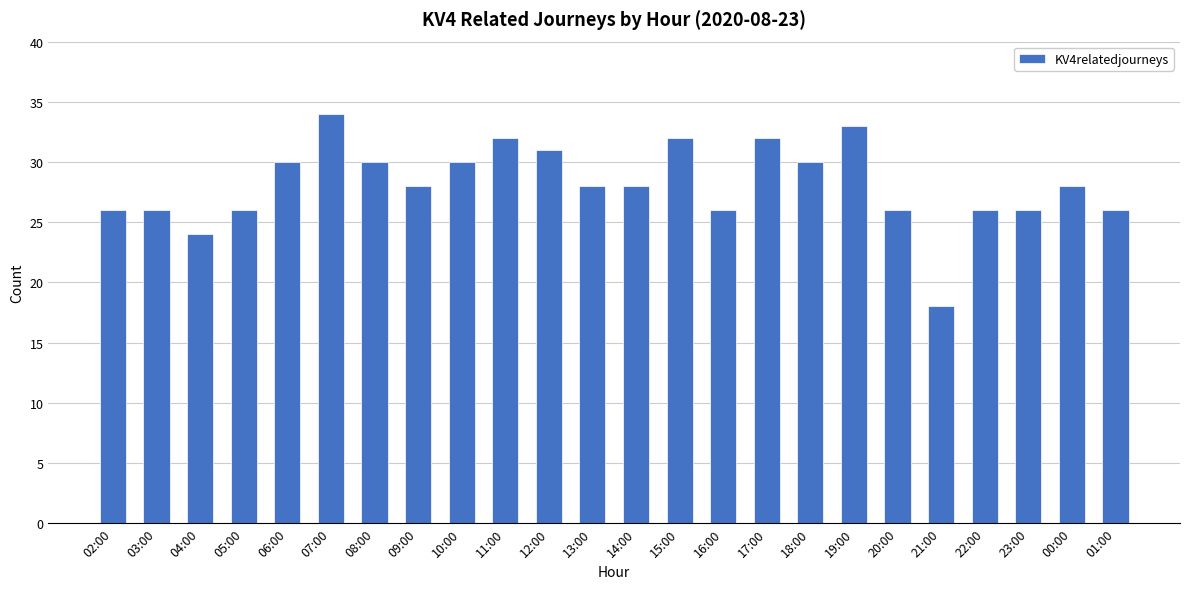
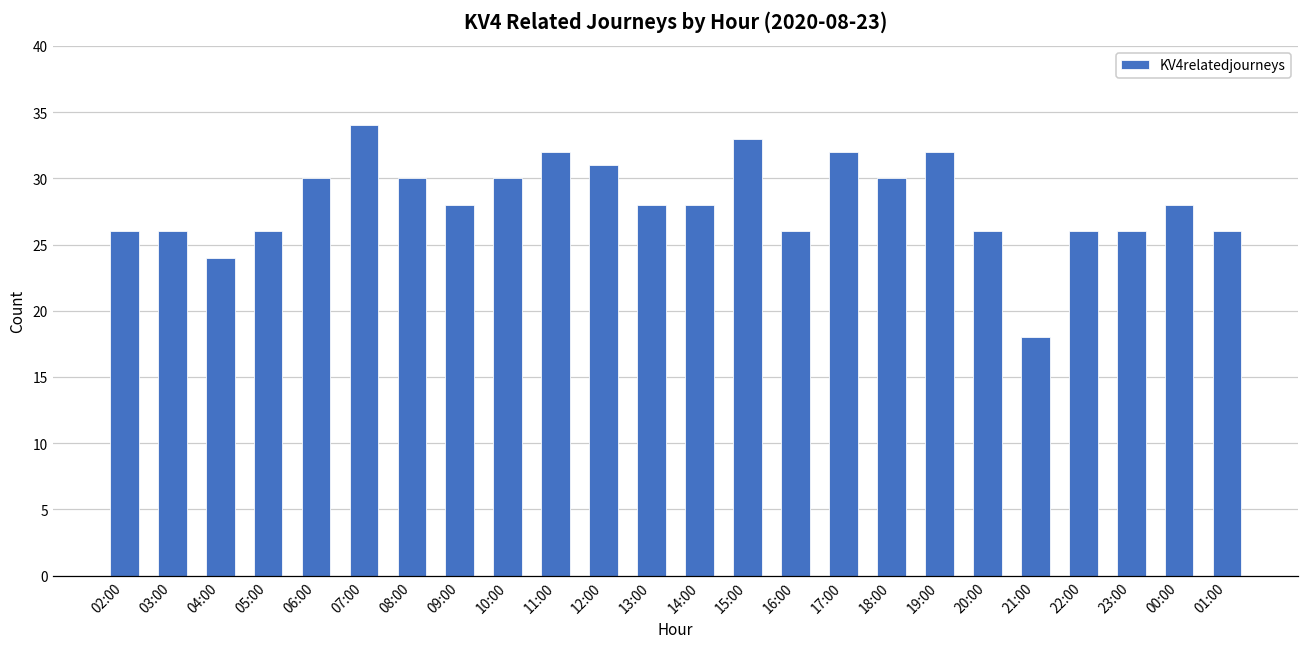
  {
    "02:00": 26,
    "03:00": 26,
    "04:00": 24,
    "05:00": 26,
    "06:00": 30,
    "07:00": 34,
    "08:00": 30,
    "09:00": 28,
    "10:00": 30,
    "11:00": 32,
    "12:00": 31,
    "13:00": 28,
    "14:00": 28,
-   "15:00": 32,
+   "15:00": 33,
    "16:00": 26,
    "17:00": 32,
    "18:00": 30,
-   "19:00": 33,
+   "19:00": 32,
    "20:00": 26,
    "21:00": 18,
    "22:00": 26,
    "23:00": 26,
    "00:00": 28,
    "01:00": 26
  }
